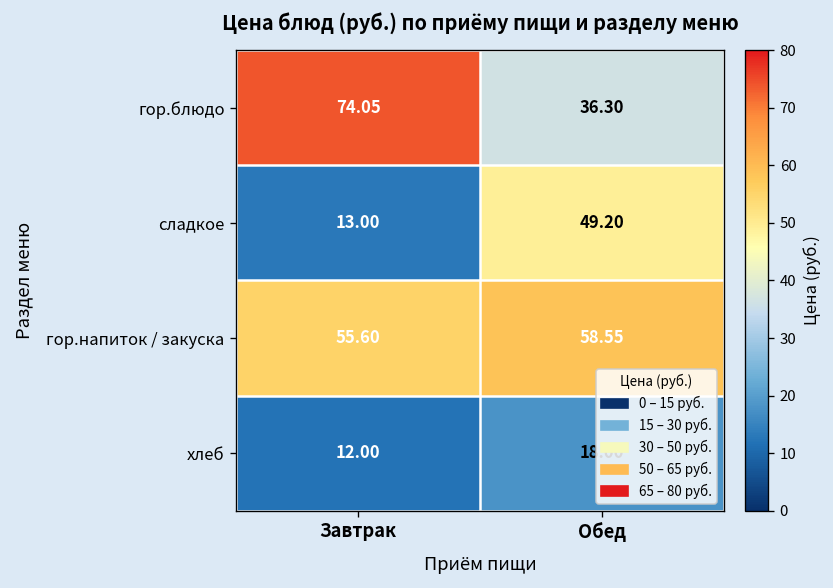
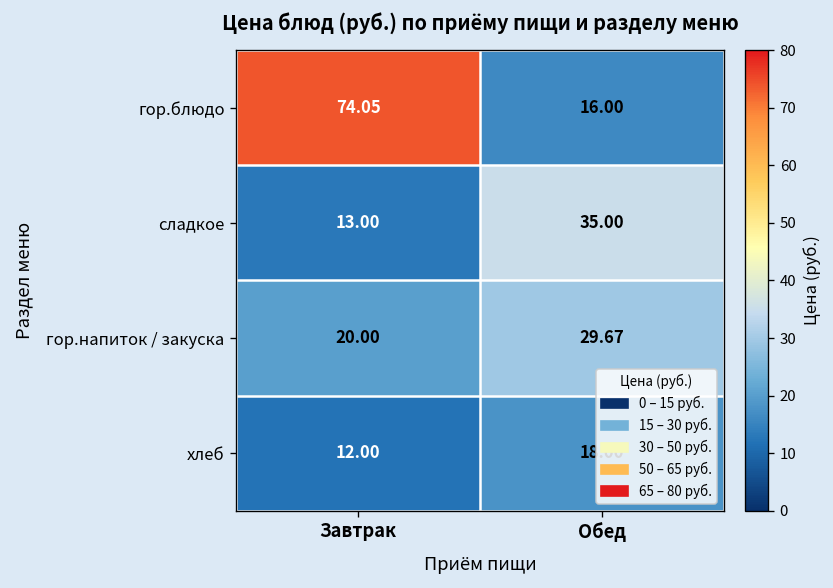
  {
    "гор.блюдо": {
      "Завтрак": 74.05,
-     "Обед": 36.30
+     "Обед": 16.00
    },
    "сладкое": {
      "Завтрак": 13.00,
-     "Обед": 49.20
+     "Обед": 35.00
    },
    "гор.напиток / закуска": {
-     "Завтрак": 55.60,
-     "Обед": 58.55
+     "Завтрак": 20.00,
+     "Обед": 29.67
    },
    "хлеб": {
      "Завтрак": 12.00
    }
  }
